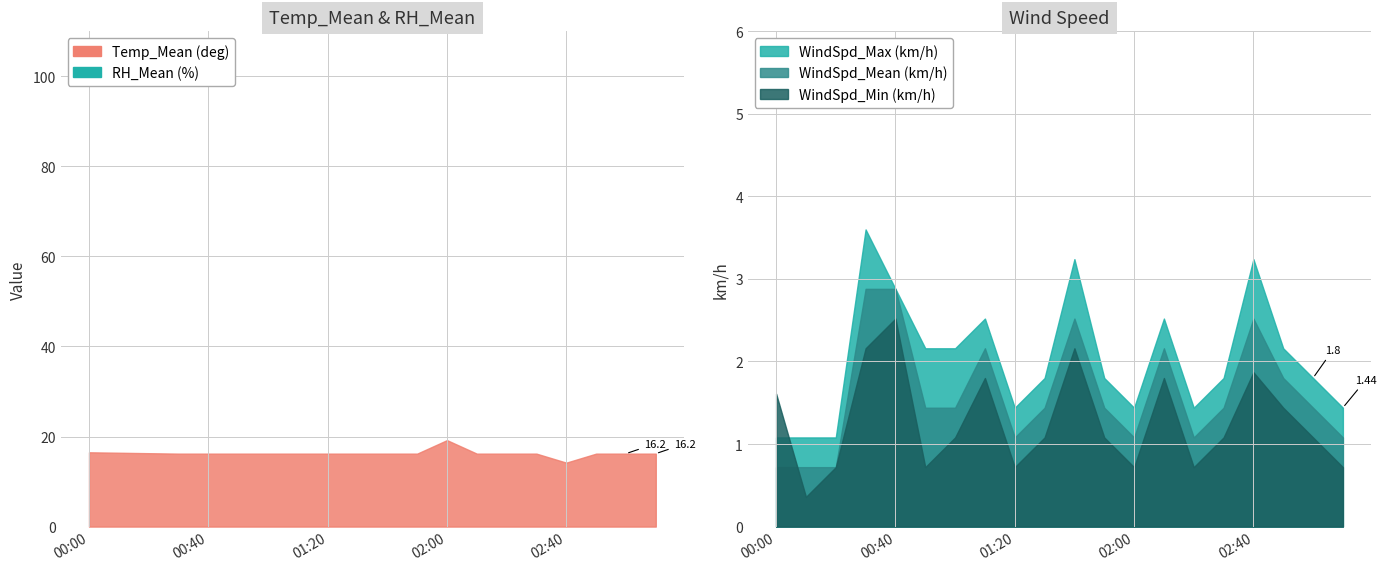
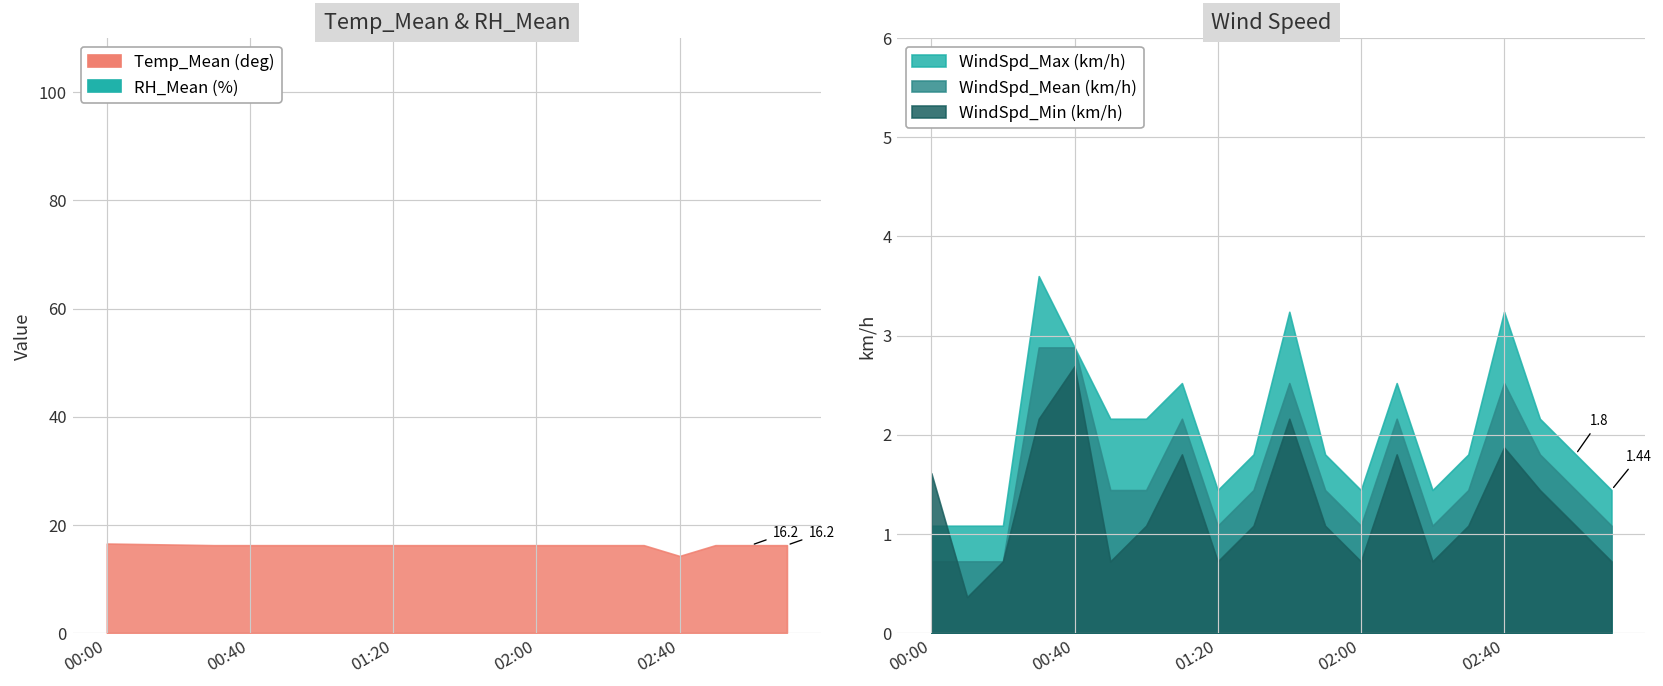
  {
    "Temp_Mean & RH_Mean": {
      "Temp_Mean (deg)": {
        "00:00": 17,
        "00:40": 16,
        "01:20": 16,
-       "02:00": 19,
+       "02:00": 16,
        "02:40": 14
      },
      "RH_Mean (%)": {
        "00:00": 82,
        "00:40": 85,
        "01:20": 78,
        "02:00": 85,
        "02:40": 85
      }
    },
    "Wind Speed": {
      "WindSpd_Min (km/h)": {
        "00:00": 1.6,
-       "00:40": 2.5,
+       "00:40": 2.7,
        "01:20": 0.7,
        "02:00": 0.7,
        "02:40": 1.9
      }
    }
  }
